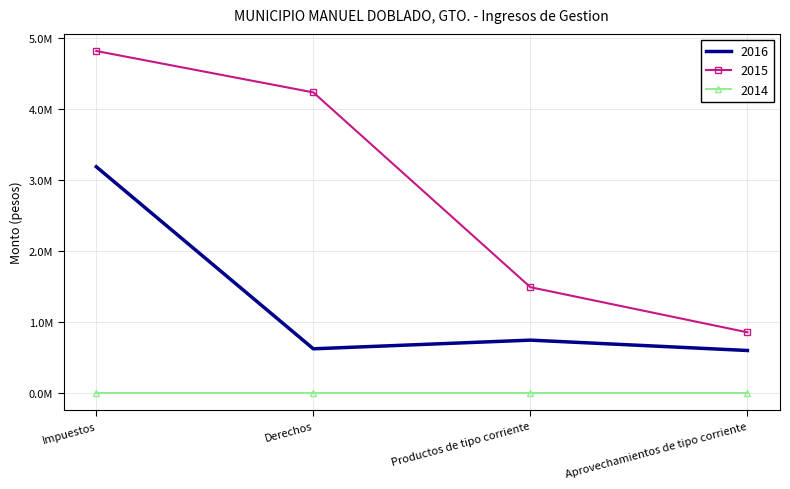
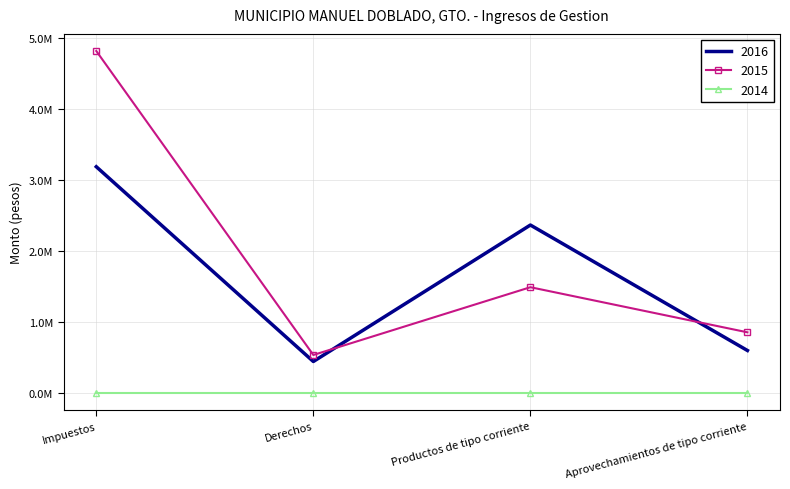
  {
    "2016": {
      "Impuestos": 3200000,
-     "Derechos": 600000,
-     "Productos de tipo corriente": 700000,
+     "Derechos": 400000,
+     "Productos de tipo corriente": 2400000,
      "Aprovechamientos de tipo corriente": 600000
    },
    "2015": {
      "Impuestos": 4800000,
-     "Derechos": 4200000,
+     "Derechos": 500000,
      "Productos de tipo corriente": 1500000,
      "Aprovechamientos de tipo corriente": 900000
    },
    "2014": {
      "Impuestos": 0,
      "Derechos": 0,
      "Productos de tipo corriente": 0,
      "Aprovechamientos de tipo corriente": 0
    }
  }
